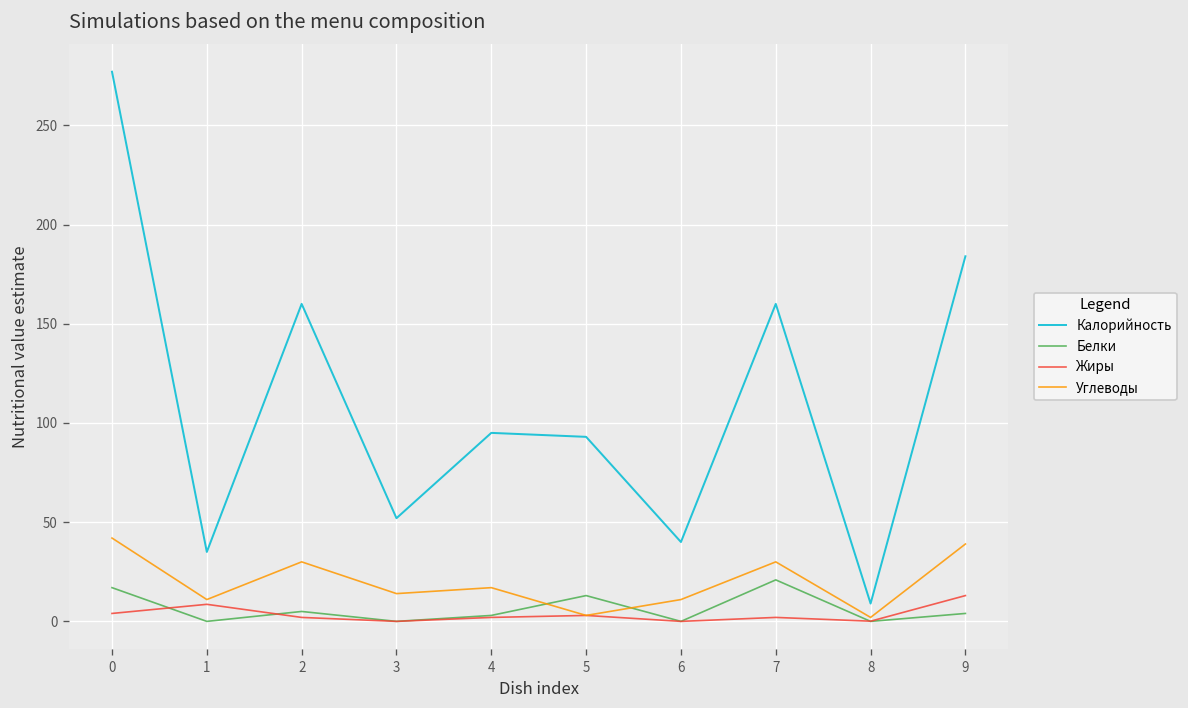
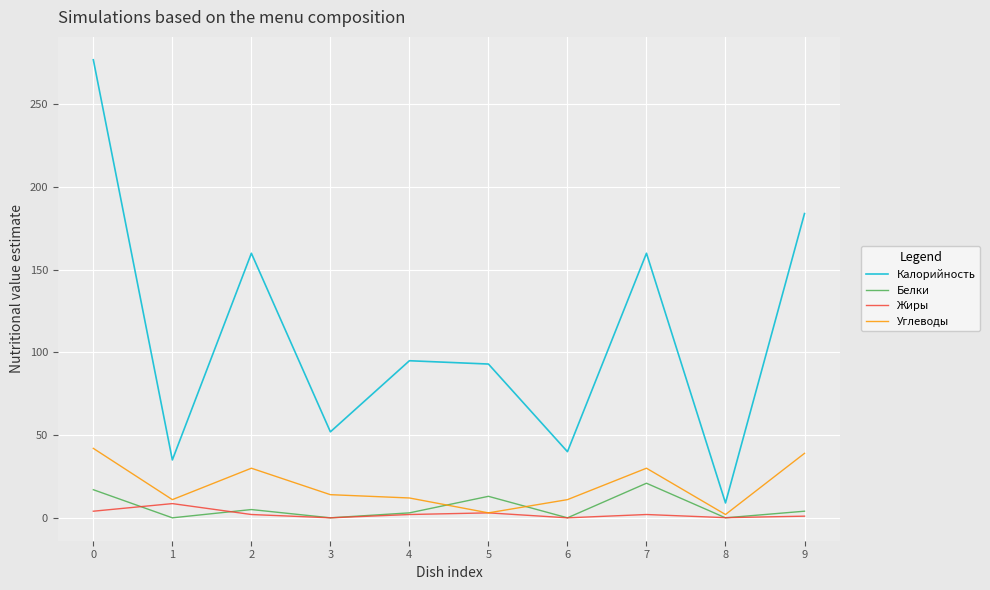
  {
    "Калорийность": {
      "0": 277,
      "1": 35,
      "2": 160,
      "3": 52,
      "4": 95,
      "5": 93,
      "6": 40,
      "7": 160,
      "8": 9,
      "9": 184
    },
    "Белки": {
      "0": 17,
      "1": 0,
      "2": 5,
      "5": 13,
      "7": 21,
      "9": 4
    },
    "Жиры": {
      "0": 4,
      "1": 9,
      "2": 2,
      "7": 2,
-     "9": 13
+     "9": 1
    },
    "Углеводы": {
      "0": 42,
      "1": 11,
      "2": 30,
      "3": 14,
-     "4": 17,
+     "4": 12,
      "6": 11,
      "7": 30,
      "8": 2,
      "9": 39
    }
  }
